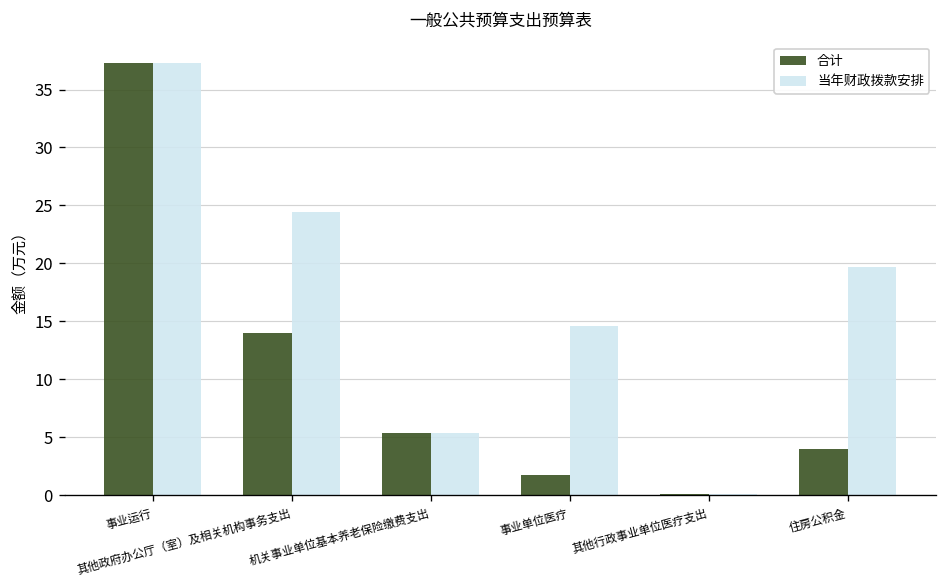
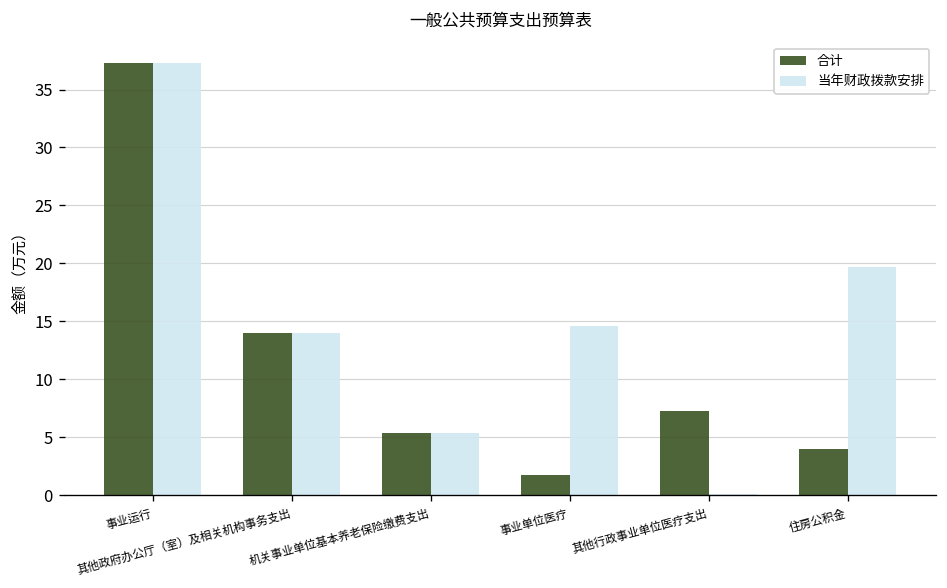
  {
    "合计": {
      "事业运行": 37,
      "其他政府办公厅（室）及相关机构事务支出": 14,
      "机关事业单位基本养老保险缴费支出": 5,
      "事业单位医疗": 2,
-     "其他行政事业单位医疗支出": 0,
+     "其他行政事业单位医疗支出": 7,
      "住房公积金": 4
    },
    "当年财政拨款安排": {
      "事业运行": 37,
-     "其他政府办公厅（室）及相关机构事务支出": 24,
+     "其他政府办公厅（室）及相关机构事务支出": 14,
      "机关事业单位基本养老保险缴费支出": 5,
      "事业单位医疗": 15,
      "住房公积金": 20
    }
  }
